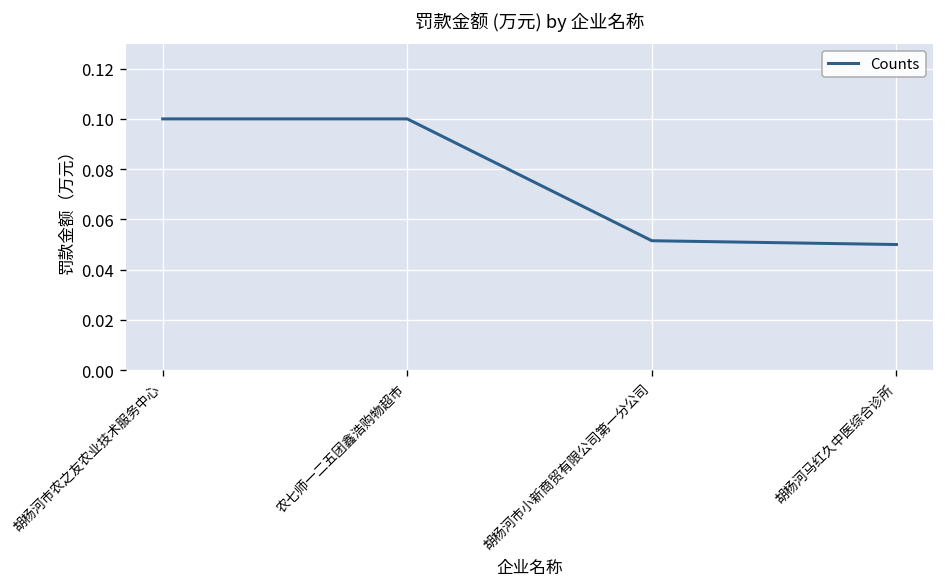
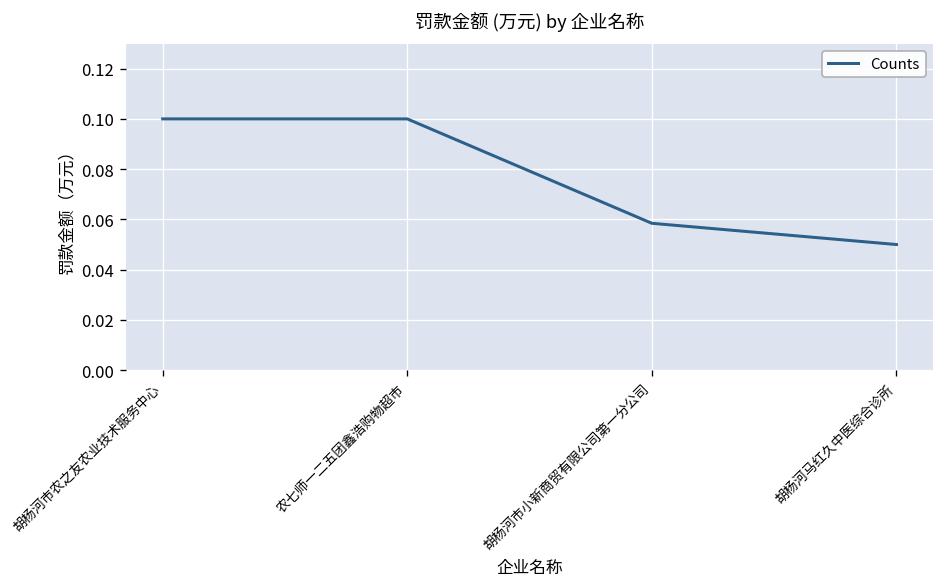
  {
    "胡杨河市农之友农业技术服务中心": 0.100,
    "农七师一二五团鑫浩购物超市": 0.100,
-   "胡杨河市小新商贸有限公司第一分公司": 0.052,
+   "胡杨河市小新商贸有限公司第一分公司": 0.058,
    "胡杨河马红久中医综合诊所": 0.050
  }
